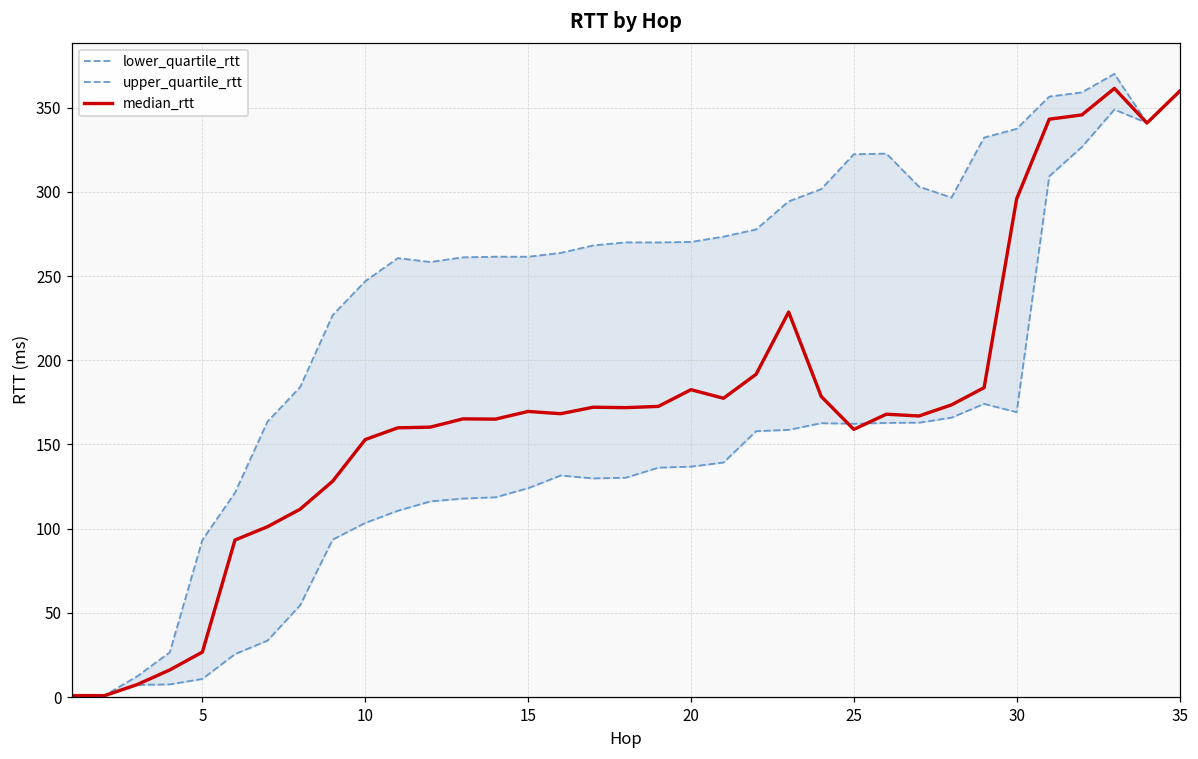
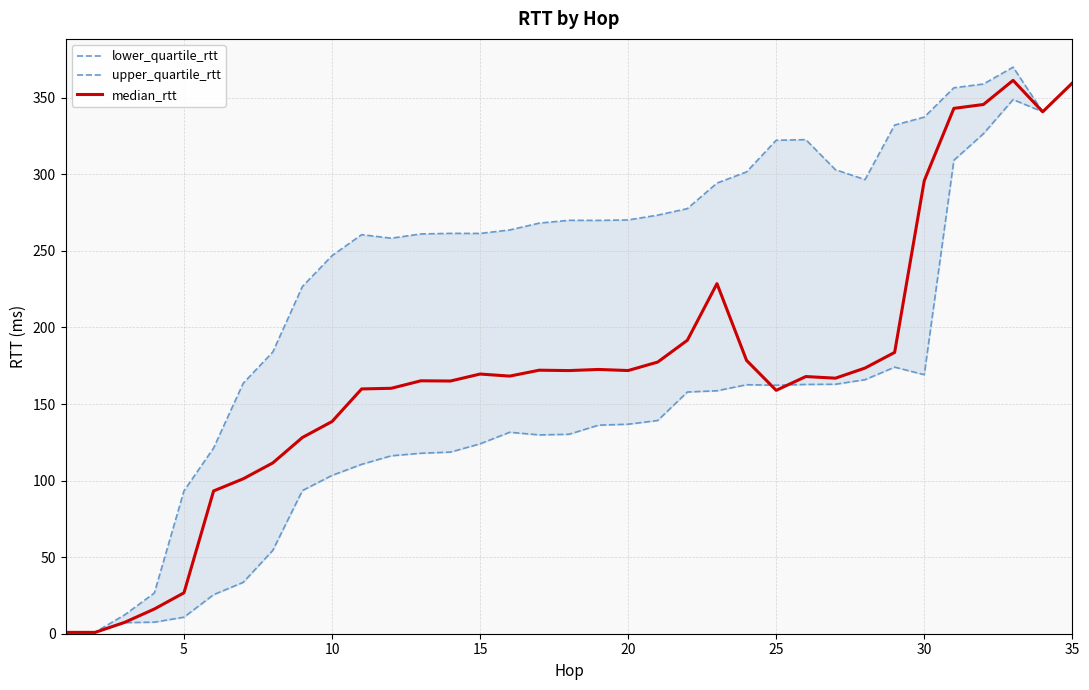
  {
    "median_rtt": {
      "5": 27,
-     "10": 153,
+     "10": 139,
      "15": 170,
-     "20": 183,
+     "20": 172,
      "25": 159,
      "30": 296
    }
  }
